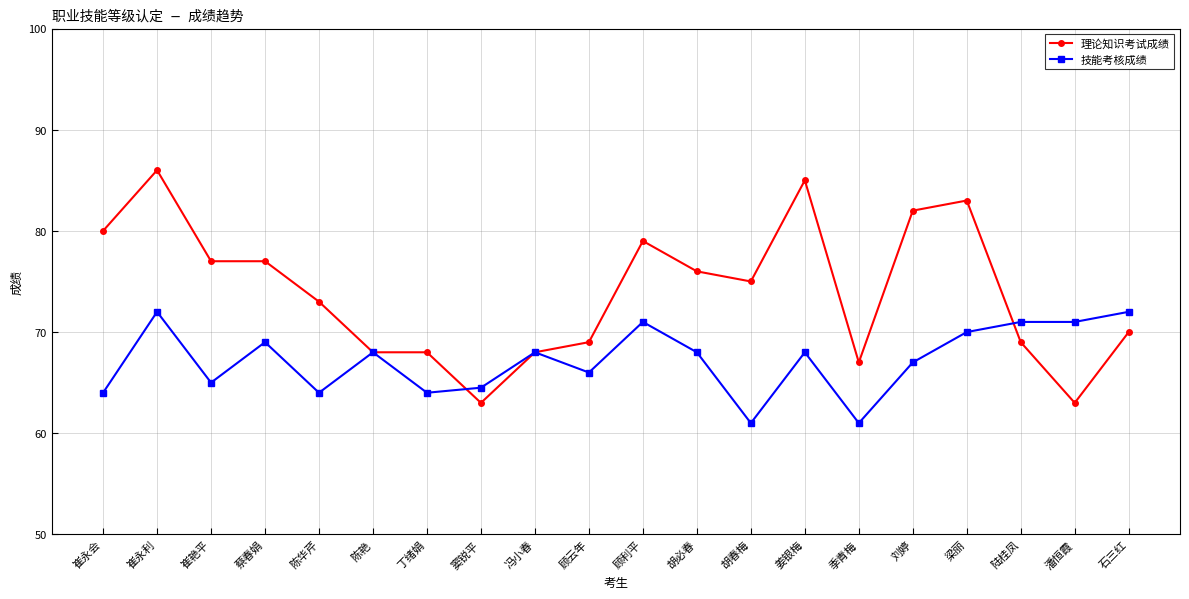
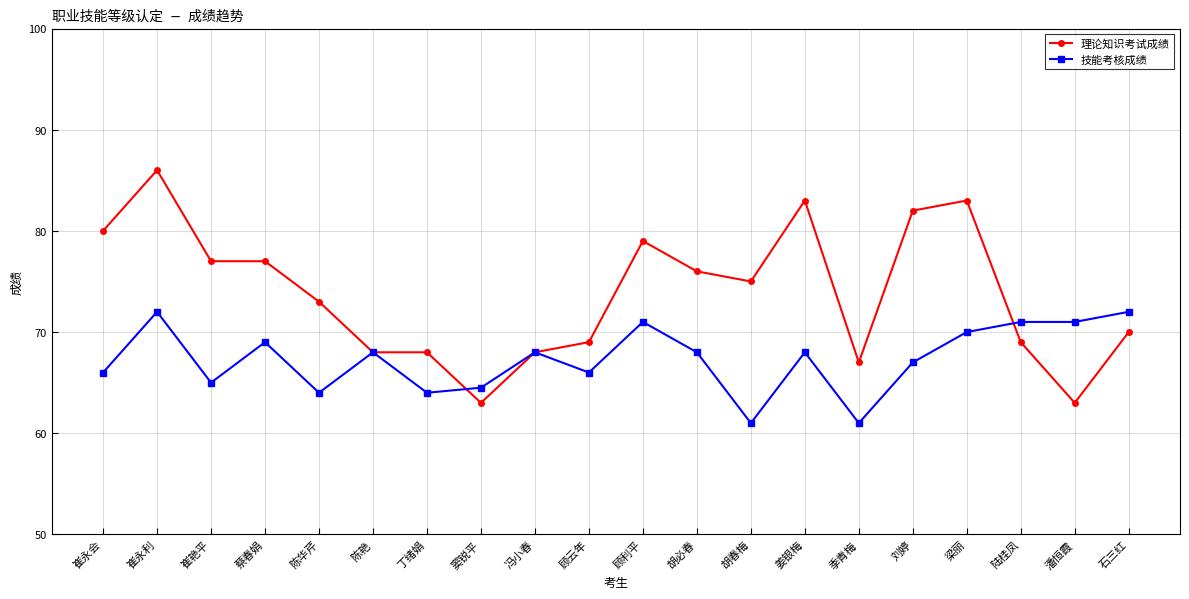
  {
    "理论知识考试成绩": {
      "崔永会": 80,
      "崔永利": 86,
      "崔艳平": 77,
      "蔡春娟": 77,
      "陈华芹": 73,
      "丁绪娟": 68,
      "窦锐平": 63,
      "顾云年": 69,
      "顾利平": 79,
      "胡必春": 76,
      "胡春梅": 75,
-     "姜银梅": 85,
+     "姜银梅": 83,
      "季青梅": 67,
      "刘婷": 82,
      "梁丽": 83,
      "陆桂凤": 69,
      "潘恒霞": 63,
      "石三红": 70
    },
    "技能考核成绩": {
-     "崔永会": 64,
+     "崔永会": 66,
      "崔永利": 72,
      "崔艳平": 65,
      "蔡春娟": 69,
      "陈华芹": 64,
      "丁绪娟": 64,
      "窦锐平": 64.5,
      "顾云年": 66,
      "顾利平": 71,
      "胡必春": 68,
      "胡春梅": 61,
      "姜银梅": 68,
      "季青梅": 61,
      "刘婷": 67,
      "梁丽": 70,
      "陆桂凤": 71,
      "潘恒霞": 71,
      "石三红": 72
    }
  }
